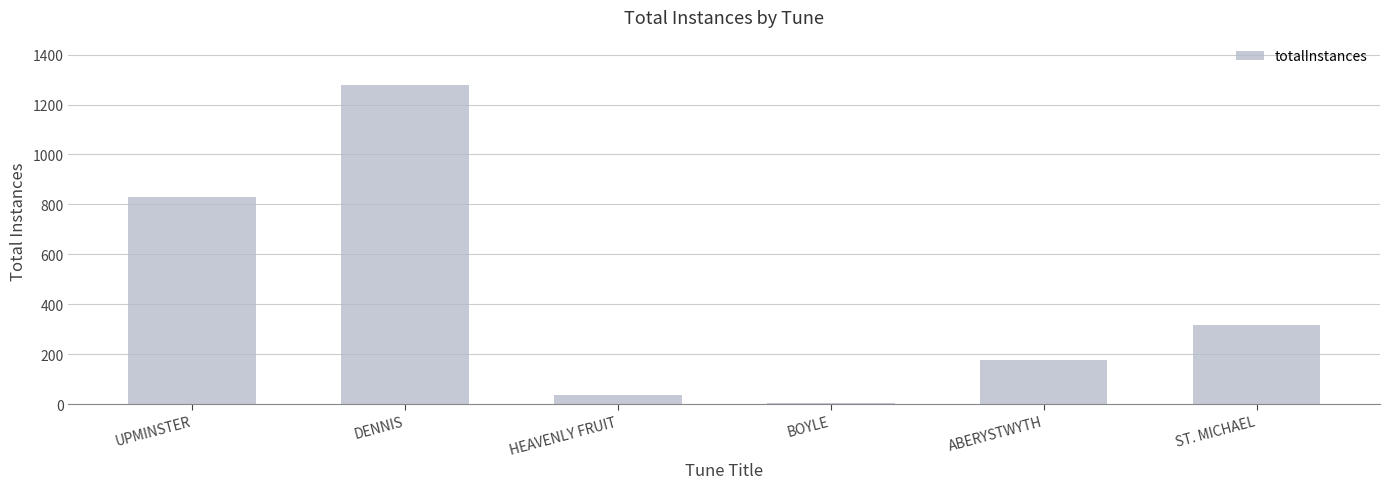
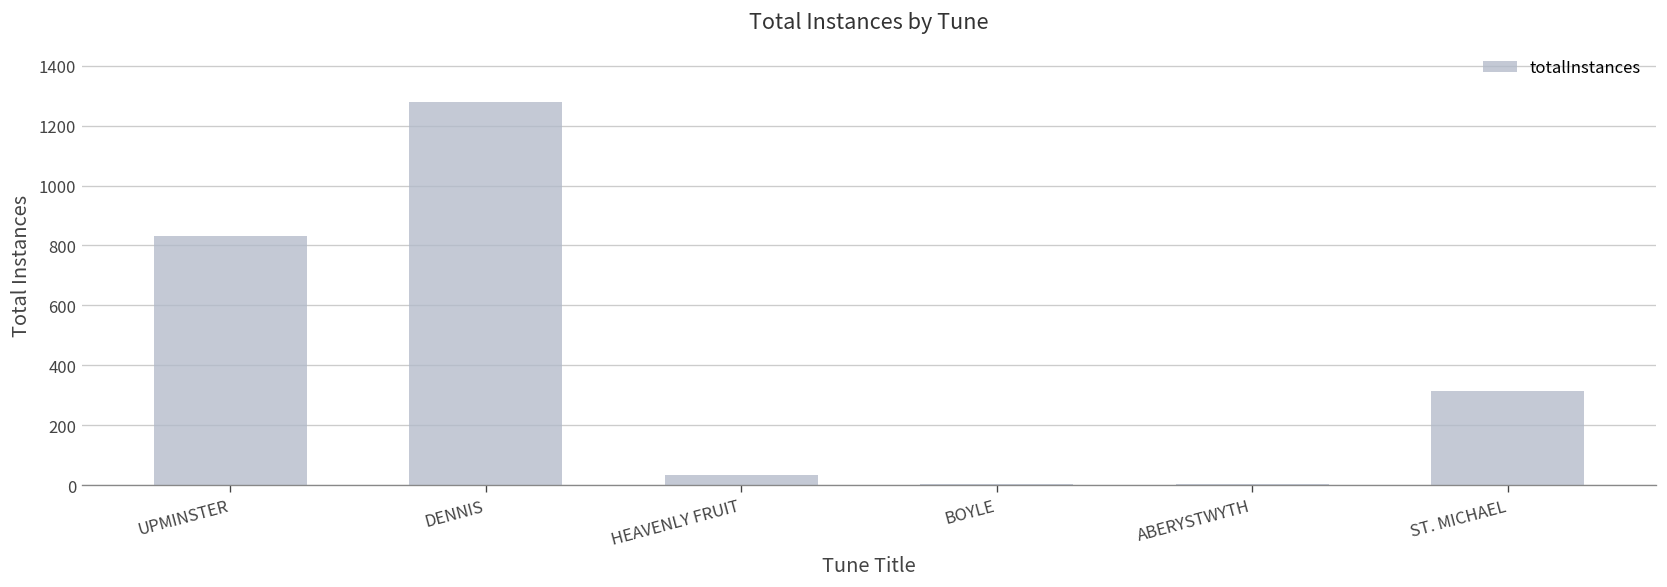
  {
    "UPMINSTER": 830,
    "DENNIS": 1280,
    "HEAVENLY FRUIT": 40,
-   "ABERYSTWYTH": 180,
+   "ABERYSTWYTH": 0,
    "ST. MICHAEL": 320
  }
